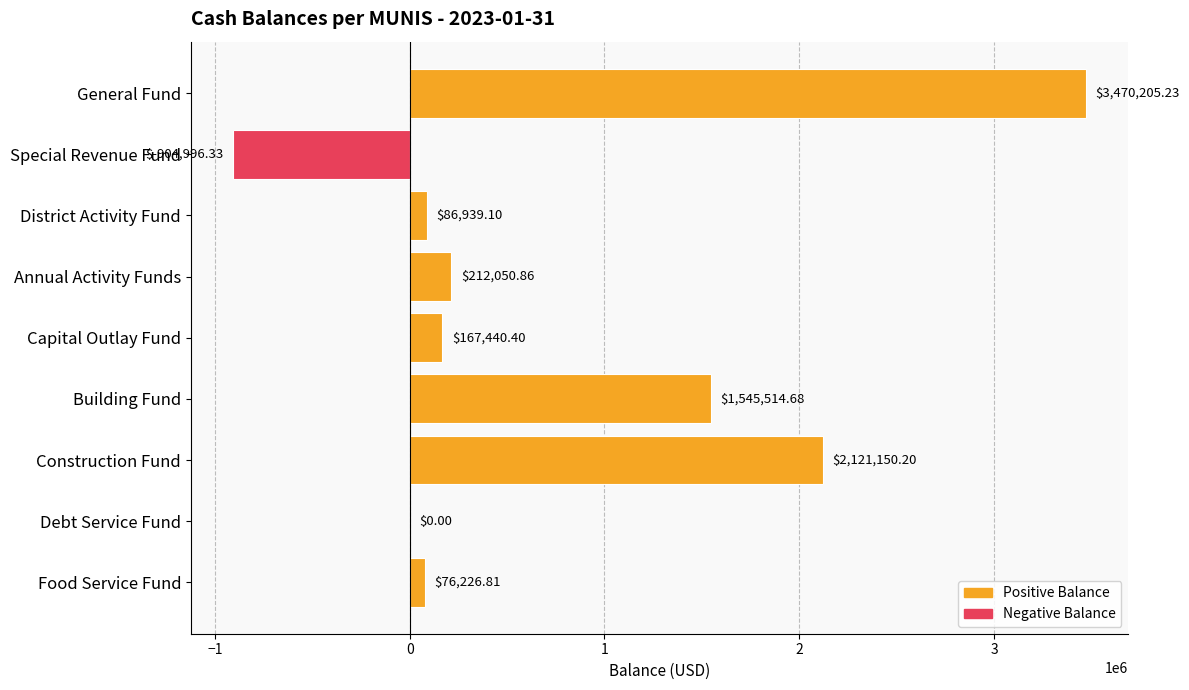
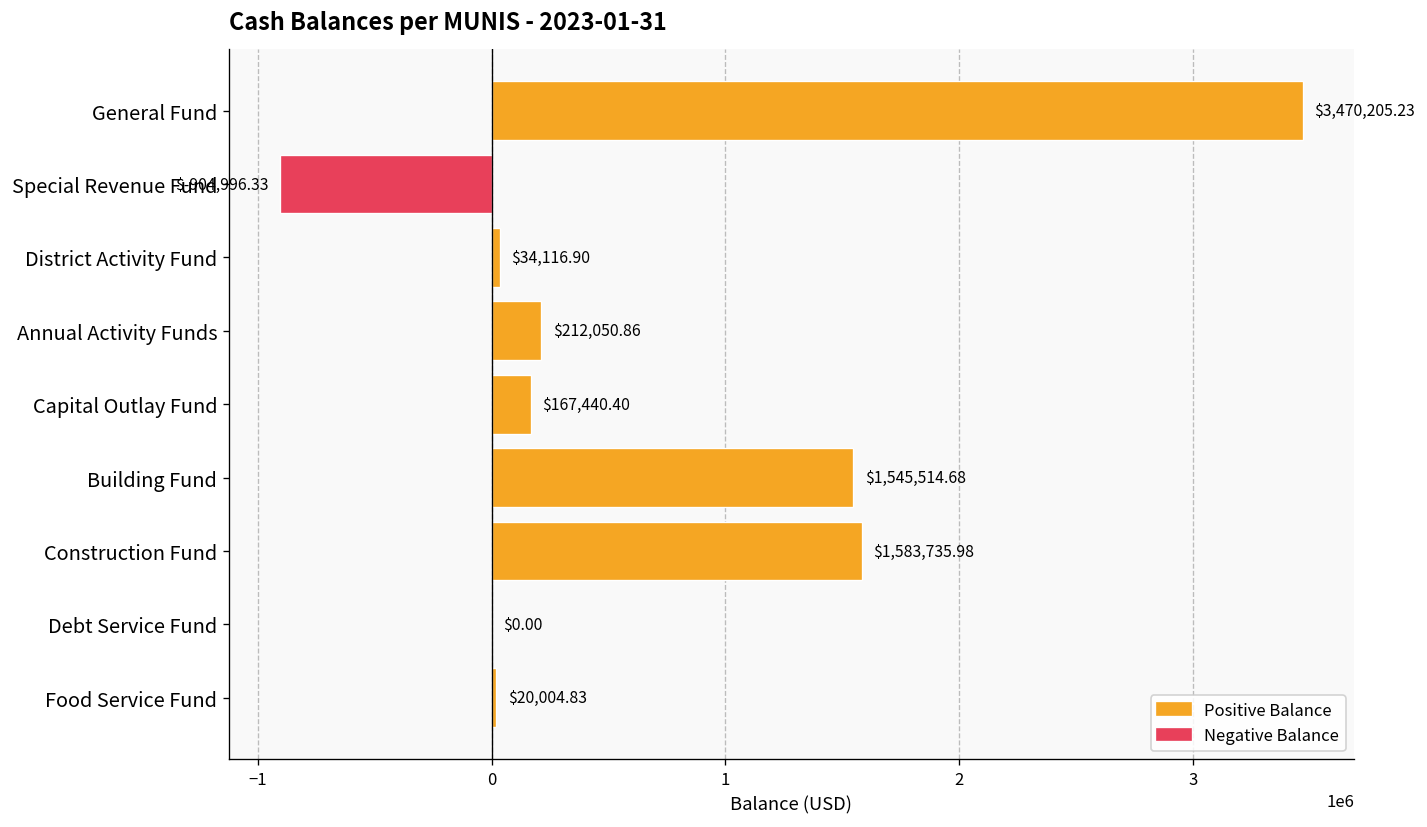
  {
    "General Fund": "$3,470,205.23",
    "Special Revenue Fund": "$-904,996.33",
-   "District Activity Fund": "$86,939.10",
+   "District Activity Fund": "$34,116.90",
    "Annual Activity Funds": "$212,050.86",
    "Capital Outlay Fund": "$167,440.40",
    "Building Fund": "$1,545,514.68",
-   "Construction Fund": "$2,121,150.20",
+   "Construction Fund": "$1,583,735.98",
    "Debt Service Fund": "$0.00",
-   "Food Service Fund": "$76,226.81"
+   "Food Service Fund": "$20,004.83"
  }
